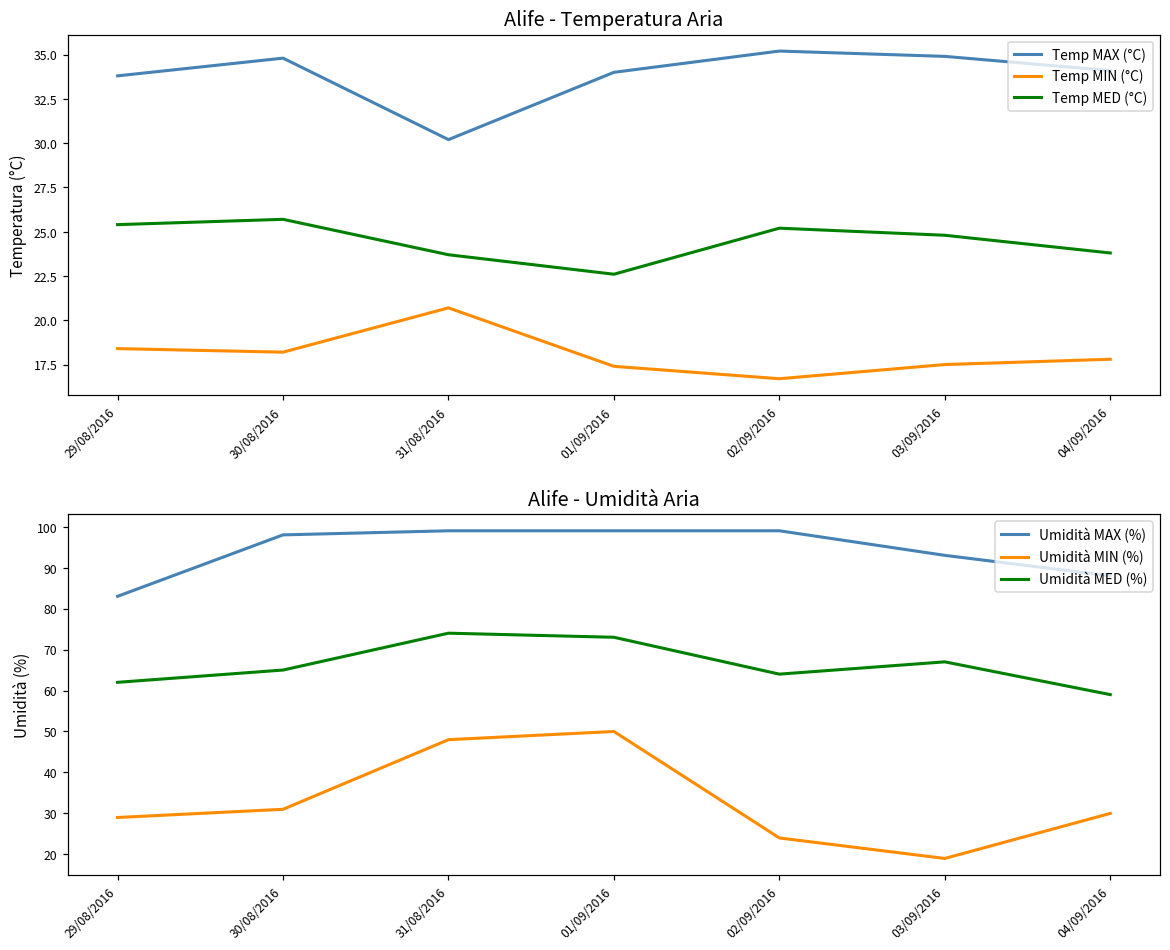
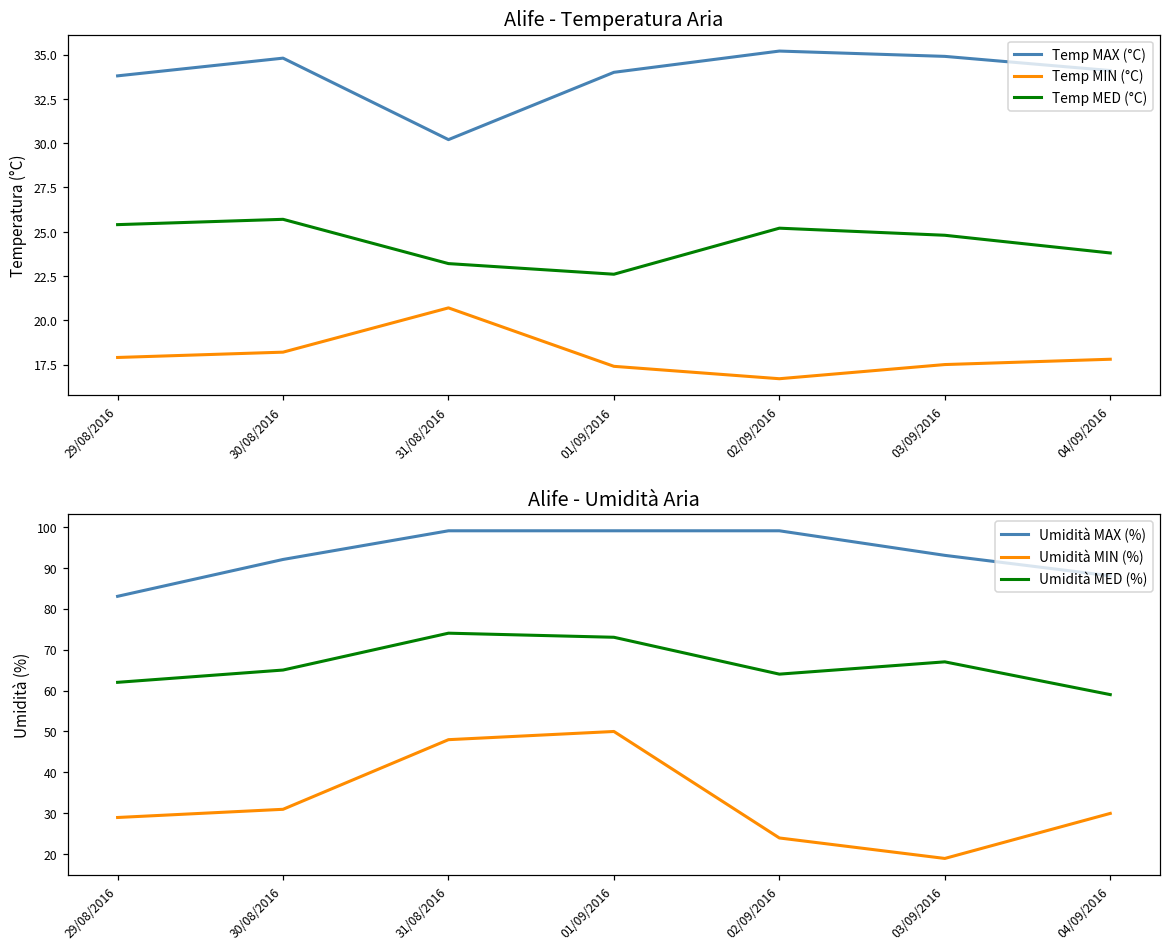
  {
    "Alife - Temperatura Aria": {
      "Temp MAX (°C)": {
        "29/08/2016": 33.8,
        "30/08/2016": 34.8,
        "31/08/2016": 30.2,
        "01/09/2016": 34.0,
        "02/09/2016": 35.2,
        "03/09/2016": 34.9
      },
      "Temp MIN (°C)": {
-       "29/08/2016": 18.4,
+       "29/08/2016": 17.9,
        "30/08/2016": 18.2,
        "31/08/2016": 20.7,
        "01/09/2016": 17.4,
        "02/09/2016": 16.7,
        "03/09/2016": 17.5,
        "04/09/2016": 17.8
      },
      "Temp MED (°C)": {
        "29/08/2016": 25.4,
        "30/08/2016": 25.7,
-       "31/08/2016": 23.7,
+       "31/08/2016": 23.2,
        "01/09/2016": 22.6,
        "02/09/2016": 25.2,
        "03/09/2016": 24.8,
        "04/09/2016": 23.8
      }
    },
    "Alife - Umidità Aria": {
      "Umidità MAX (%)": {
        "29/08/2016": 83,
-       "30/08/2016": 98,
+       "30/08/2016": 92,
        "31/08/2016": 99,
        "01/09/2016": 99,
        "02/09/2016": 99,
        "03/09/2016": 93
      },
      "Umidità MIN (%)": {
        "29/08/2016": 29,
        "30/08/2016": 31,
        "31/08/2016": 48,
        "01/09/2016": 50,
        "02/09/2016": 24,
        "03/09/2016": 19,
        "04/09/2016": 30
      },
      "Umidità MED (%)": {
        "29/08/2016": 62,
        "30/08/2016": 65,
        "31/08/2016": 74,
        "01/09/2016": 73,
        "02/09/2016": 64,
        "03/09/2016": 67,
        "04/09/2016": 59
      }
    }
  }
